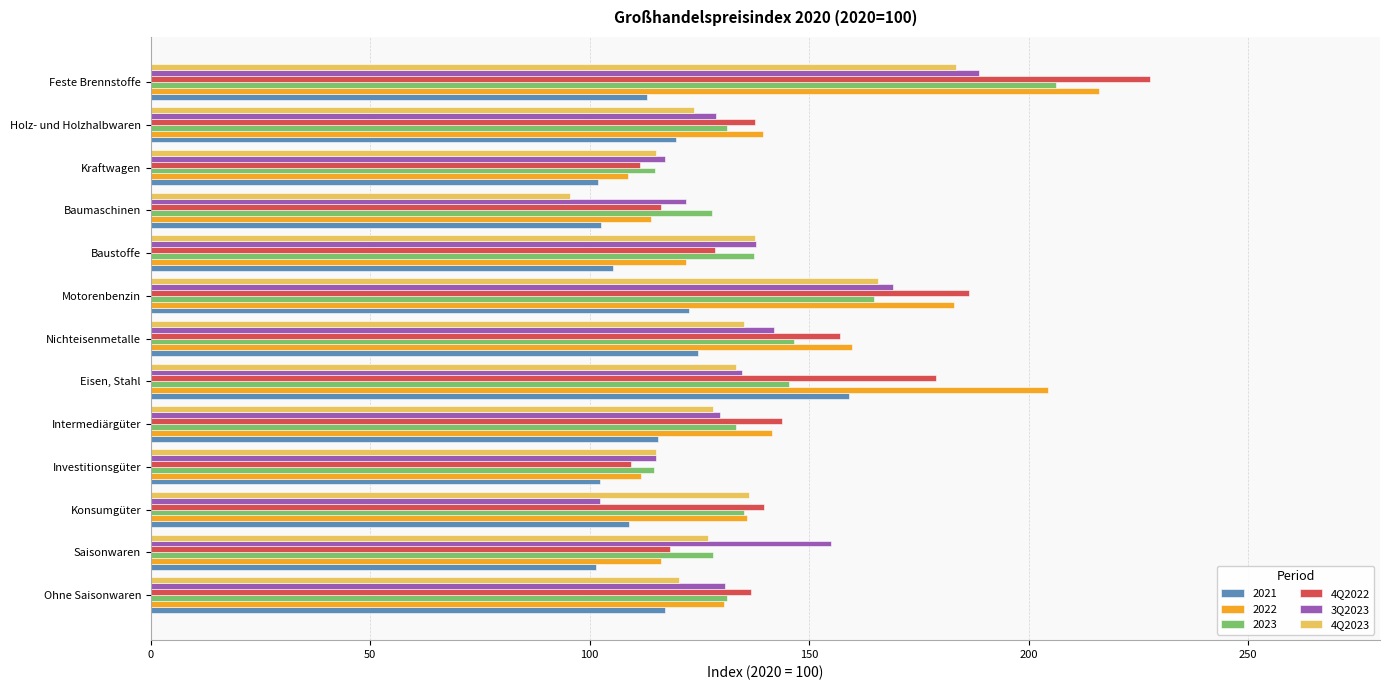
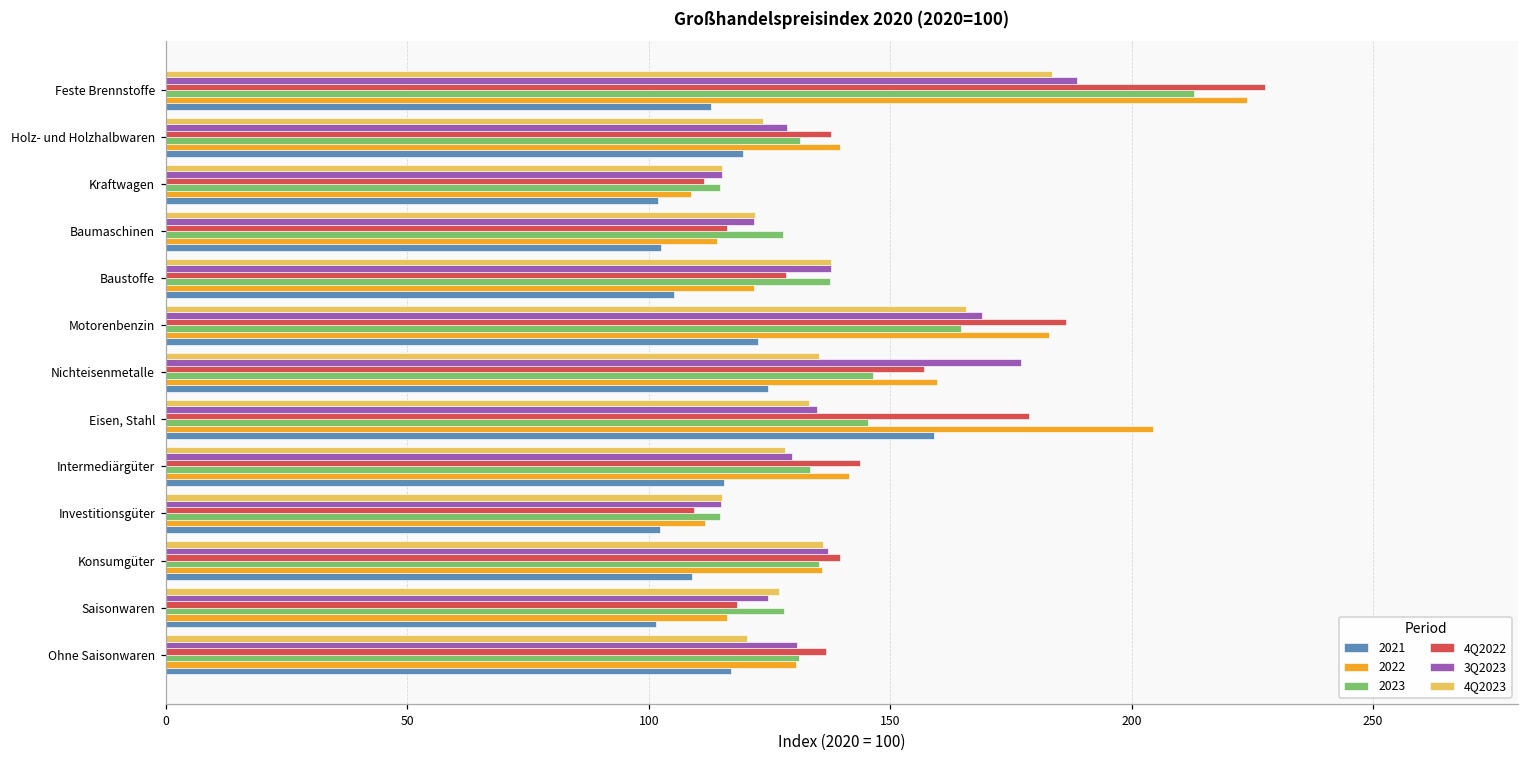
  {
    "2021": {
      "Feste Brennstoffe": 113,
      "Holz- und Holzhalbwaren": 120,
      "Kraftwagen": 102,
      "Baumaschinen": 102,
      "Baustoffe": 105,
      "Motorenbenzin": 123,
      "Nichteisenmetalle": 125,
      "Eisen, Stahl": 159,
      "Intermediärgüter": 116,
      "Investitionsgüter": 102,
      "Konsumgüter": 109,
      "Saisonwaren": 102,
      "Ohne Saisonwaren": 117
    },
    "2022": {
-     "Feste Brennstoffe": 216,
+     "Feste Brennstoffe": 224,
      "Holz- und Holzhalbwaren": 140,
      "Kraftwagen": 109,
      "Baumaschinen": 114,
      "Baustoffe": 122,
      "Motorenbenzin": 183,
      "Nichteisenmetalle": 160,
      "Eisen, Stahl": 204,
      "Intermediärgüter": 142,
      "Investitionsgüter": 112,
      "Konsumgüter": 136,
      "Saisonwaren": 116,
      "Ohne Saisonwaren": 131
    },
    "2023": {
-     "Feste Brennstoffe": 206,
+     "Feste Brennstoffe": 213,
      "Holz- und Holzhalbwaren": 131,
      "Kraftwagen": 115,
      "Baumaschinen": 128,
      "Baustoffe": 137,
      "Motorenbenzin": 165,
      "Nichteisenmetalle": 147,
      "Eisen, Stahl": 145,
      "Intermediärgüter": 133,
      "Investitionsgüter": 115,
      "Konsumgüter": 135,
      "Saisonwaren": 128,
      "Ohne Saisonwaren": 131
    },
    "4Q2022": {
      "Feste Brennstoffe": 228,
      "Holz- und Holzhalbwaren": 138,
      "Kraftwagen": 111,
      "Baumaschinen": 116,
      "Baustoffe": 128,
      "Motorenbenzin": 186,
      "Nichteisenmetalle": 157,
      "Eisen, Stahl": 179,
      "Intermediärgüter": 144,
      "Investitionsgüter": 109,
      "Konsumgüter": 140,
      "Saisonwaren": 118,
      "Ohne Saisonwaren": 137
    },
    "3Q2023": {
      "Feste Brennstoffe": 189,
      "Holz- und Holzhalbwaren": 129,
-     "Kraftwagen": 117,
+     "Kraftwagen": 115,
      "Baumaschinen": 122,
      "Baustoffe": 138,
      "Motorenbenzin": 169,
-     "Nichteisenmetalle": 142,
+     "Nichteisenmetalle": 177,
      "Eisen, Stahl": 135,
      "Intermediärgüter": 130,
      "Investitionsgüter": 115,
-     "Konsumgüter": 102,
-     "Saisonwaren": 155,
+     "Konsumgüter": 137,
+     "Saisonwaren": 125,
      "Ohne Saisonwaren": 131
    },
    "4Q2023": {
      "Feste Brennstoffe": 184,
      "Holz- und Holzhalbwaren": 124,
      "Kraftwagen": 115,
-     "Baumaschinen": 96,
+     "Baumaschinen": 122,
      "Baustoffe": 138,
      "Motorenbenzin": 166,
      "Nichteisenmetalle": 135,
      "Eisen, Stahl": 133,
      "Intermediärgüter": 128,
      "Investitionsgüter": 115,
      "Konsumgüter": 136,
      "Saisonwaren": 127,
      "Ohne Saisonwaren": 120
    }
  }
